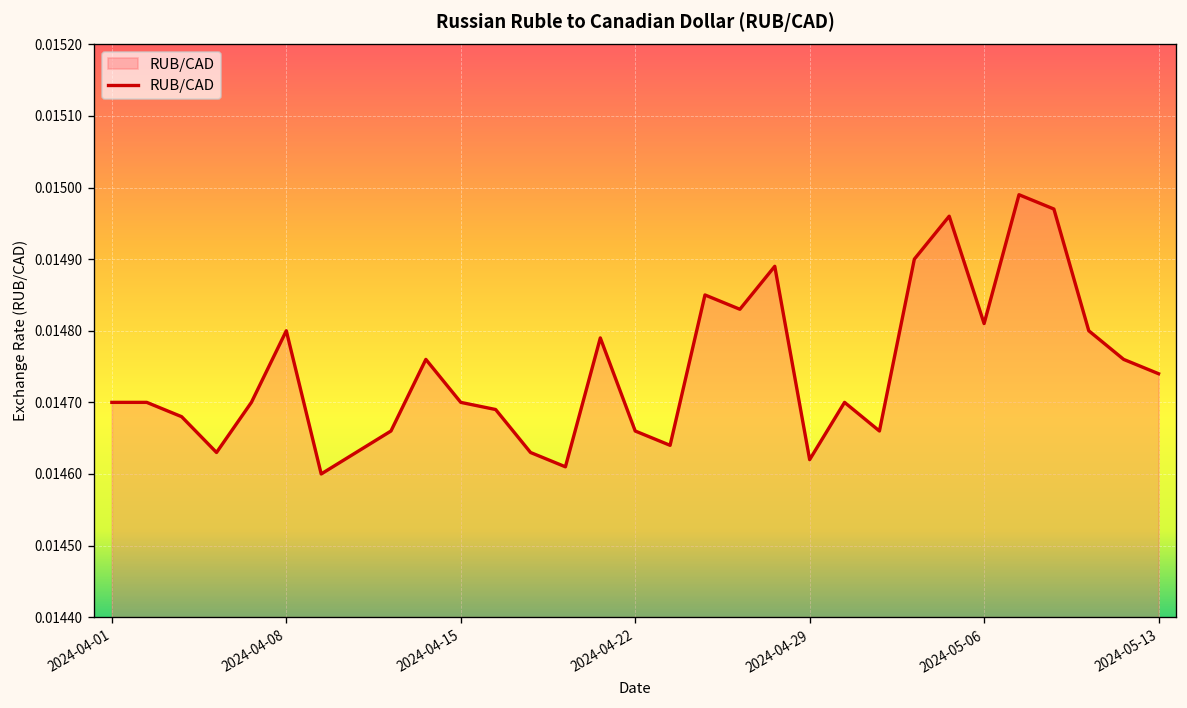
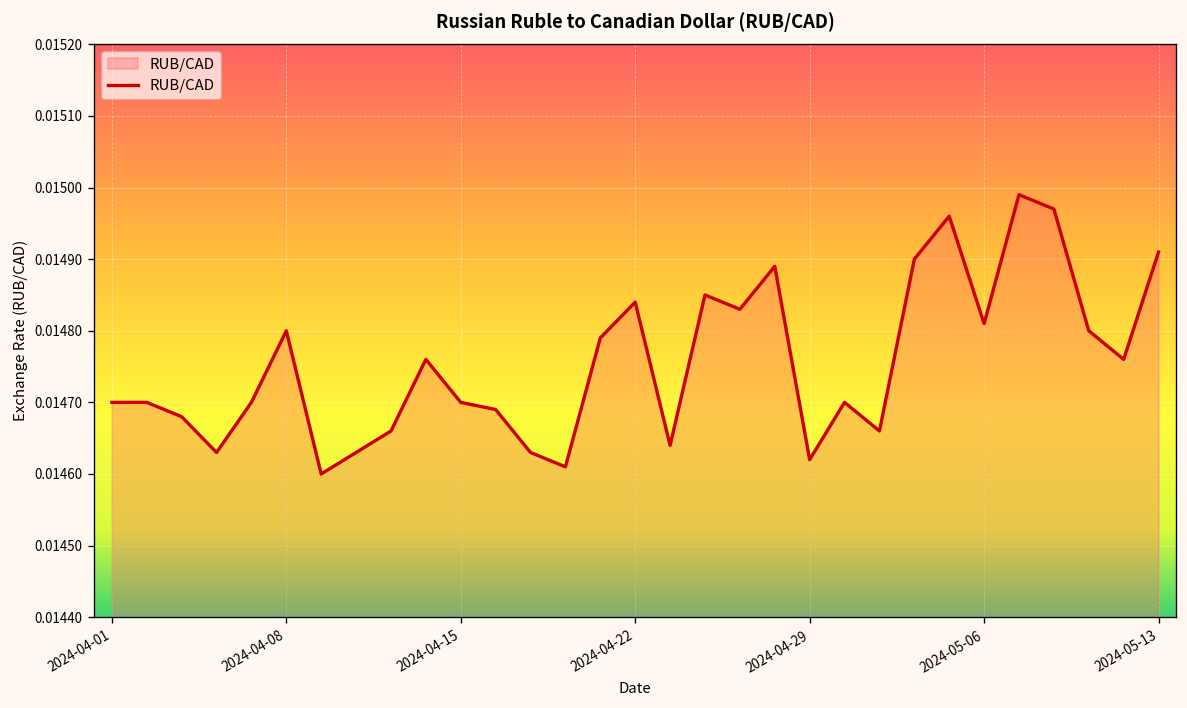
  {
    "2024-04-01": 0.01470,
    "2024-04-08": 0.01480,
    "2024-04-15": 0.01470,
-   "2024-04-22": 0.01466,
+   "2024-04-22": 0.01484,
    "2024-04-29": 0.01462,
    "2024-05-06": 0.01481,
-   "2024-05-13": 0.01474
+   "2024-05-13": 0.01491
  }
